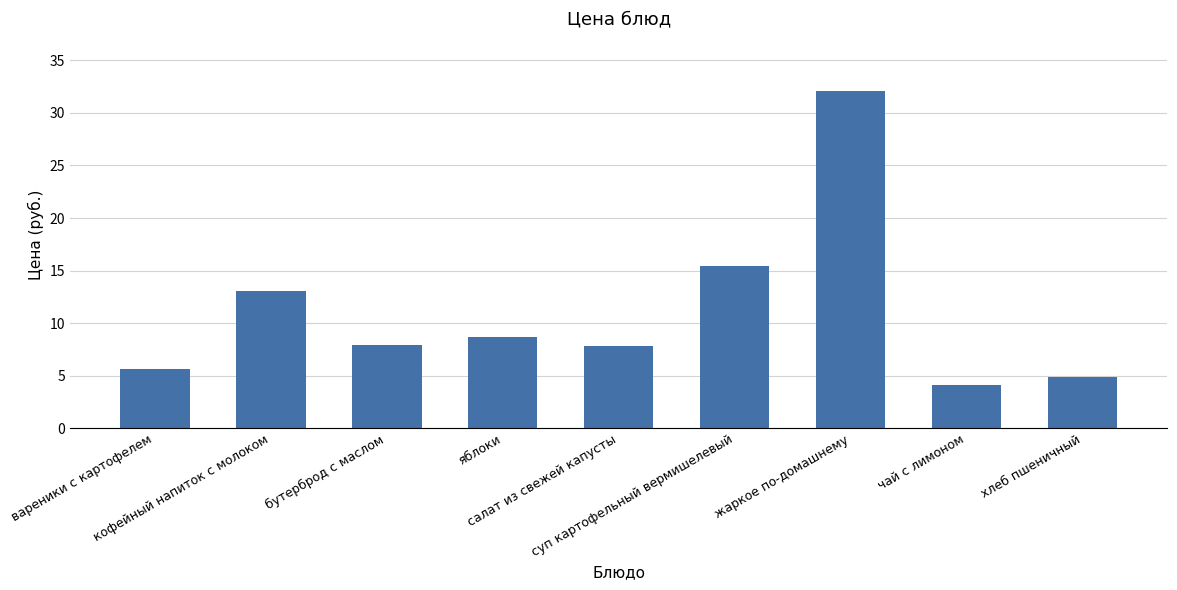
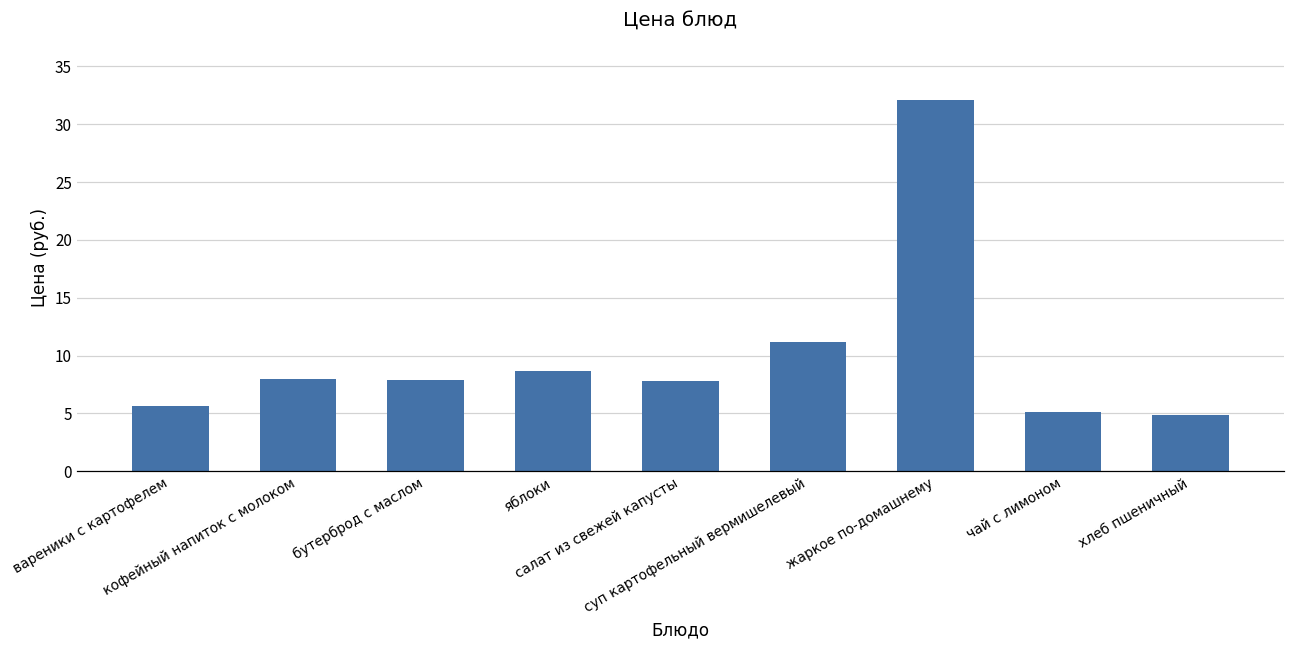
  {
    "вареники с картофелем": 5.6,
-   "кофейный напиток с молоком": 13.0,
+   "кофейный напиток с молоком": 8.0,
    "бутерброд с маслом": 7.9,
    "яблоки": 8.7,
    "салат из свежей капусты": 7.8,
-   "суп картофельный вермишелевый": 15.5,
+   "суп картофельный вермишелевый": 11.2,
    "жаркое по-домашнему": 32.1,
-   "чай с лимоном": 4.1,
+   "чай с лимоном": 5.2,
    "хлеб пшеничный": 4.9
  }
